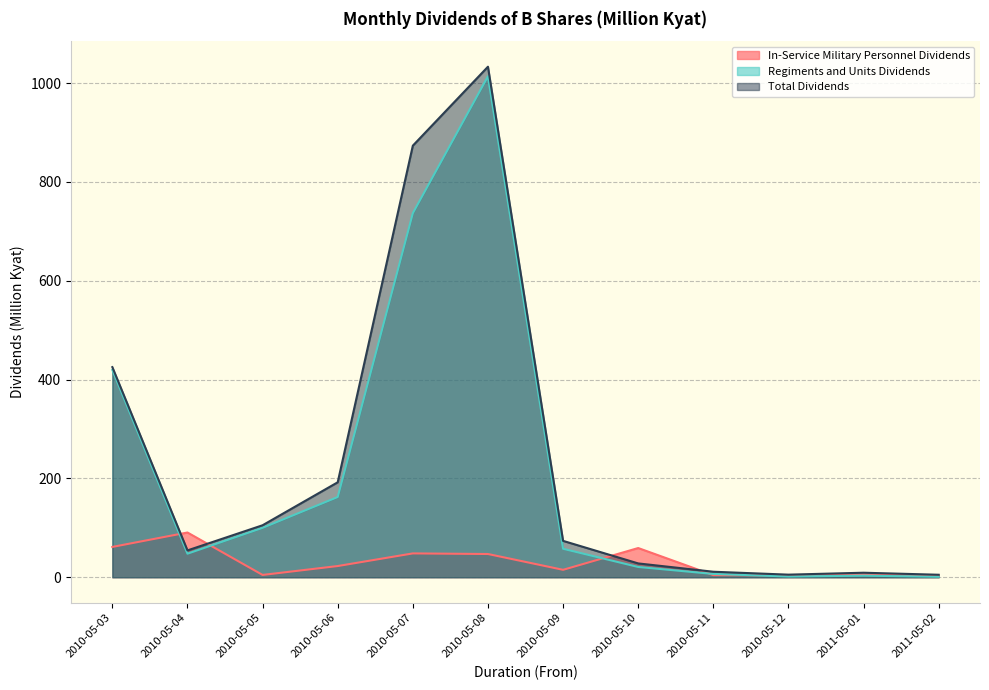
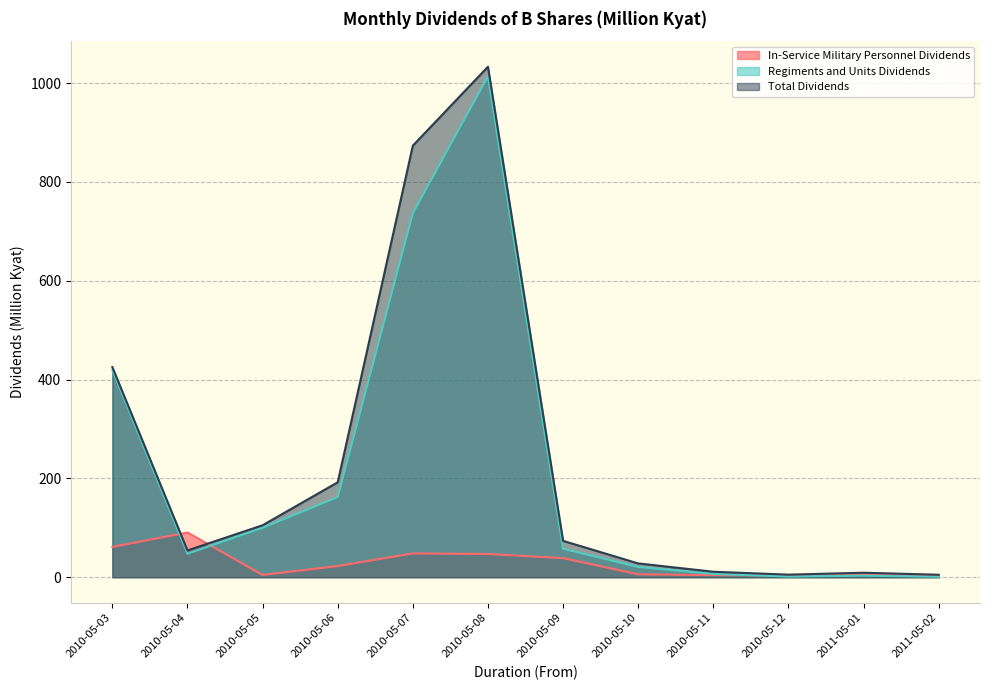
  {
    "In-Service Military Personnel Dividends": {
      "2010-05-03": 60,
      "2010-05-04": 90,
      "2010-05-05": 0,
      "2010-05-06": 20,
      "2010-05-07": 50,
      "2010-05-08": 50,
-     "2010-05-09": 20,
-     "2010-05-10": 60
+     "2010-05-09": 40,
+     "2010-05-10": 10
    },
    "Regiments and Units Dividends": {
      "2010-05-03": 420,
      "2010-05-04": 50,
      "2010-05-06": 160,
      "2010-05-07": 740,
      "2010-05-08": 1010,
      "2010-05-09": 60,
      "2010-05-10": 20
    },
    "Total Dividends": {
      "2010-05-03": 430,
      "2010-05-04": 50,
      "2010-05-06": 190,
      "2010-05-07": 870,
      "2010-05-08": 1030,
      "2010-05-09": 70,
      "2010-05-10": 30
    }
  }
